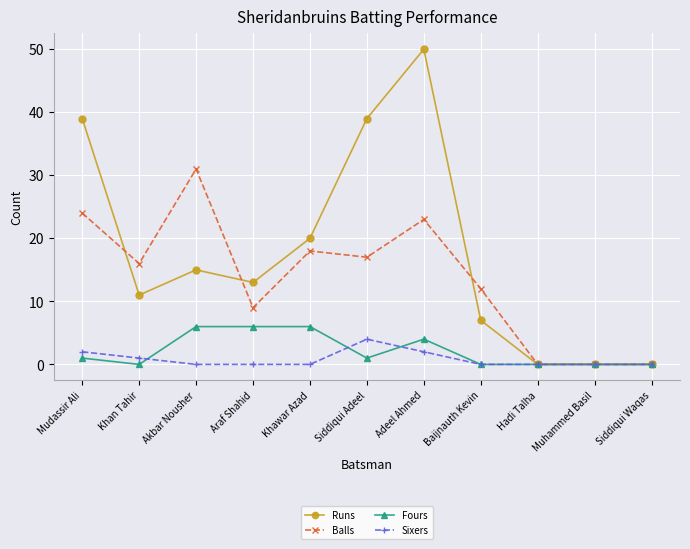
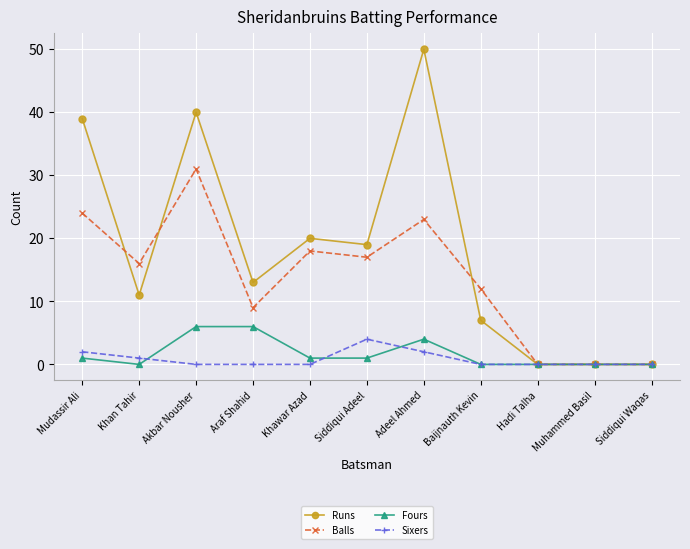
  {
    "Runs": {
      "Mudassir Ali": 39,
      "Khan Tahir": 11,
-     "Akbar Nousher": 15,
+     "Akbar Nousher": 40,
      "Araf Shahid": 13,
      "Khawar Azad": 20,
-     "Siddiqui Adeel": 39,
+     "Siddiqui Adeel": 19,
      "Adeel Ahmed": 50,
      "Baijnauth Kevin": 7
    },
    "Balls": {
      "Mudassir Ali": 24,
      "Khan Tahir": 16,
      "Akbar Nousher": 31,
      "Araf Shahid": 9,
      "Khawar Azad": 18,
      "Siddiqui Adeel": 17,
      "Adeel Ahmed": 23,
      "Baijnauth Kevin": 12
    },
    "Fours": {
      "Mudassir Ali": 1,
      "Khan Tahir": 0,
      "Akbar Nousher": 6,
      "Araf Shahid": 6,
-     "Khawar Azad": 6,
+     "Khawar Azad": 1,
      "Siddiqui Adeel": 1,
      "Adeel Ahmed": 4
    },
    "Sixers": {
      "Mudassir Ali": 2,
      "Khan Tahir": 1,
      "Akbar Nousher": 0,
      "Araf Shahid": 0,
      "Khawar Azad": 0,
      "Siddiqui Adeel": 4,
      "Adeel Ahmed": 2
    }
  }
